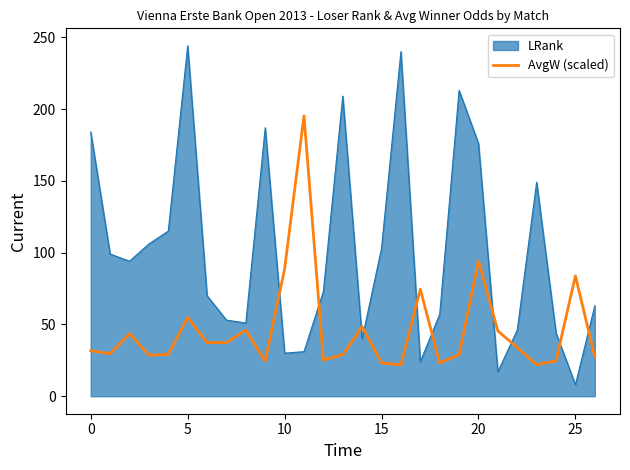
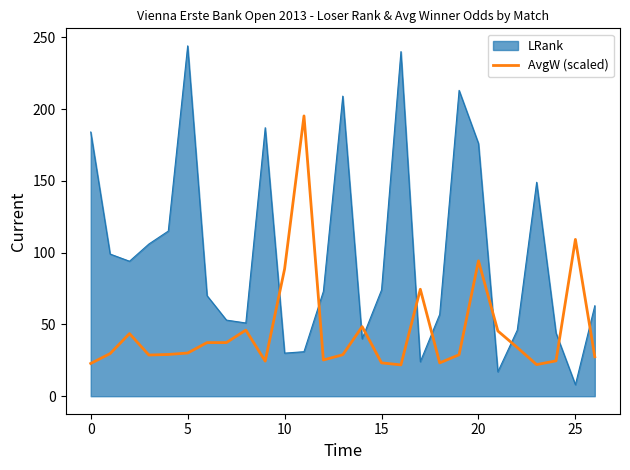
  {
    "LRank": {
      "0": 184,
      "5": 244,
      "10": 30,
-     "15": 103,
+     "15": 74,
      "20": 176,
      "25": 8
    },
    "AvgW (scaled)": {
-     "0": 32,
-     "5": 55,
+     "0": 23,
+     "5": 30,
      "10": 89,
      "15": 23,
      "20": 94,
-     "25": 84
+     "25": 109
    }
  }
